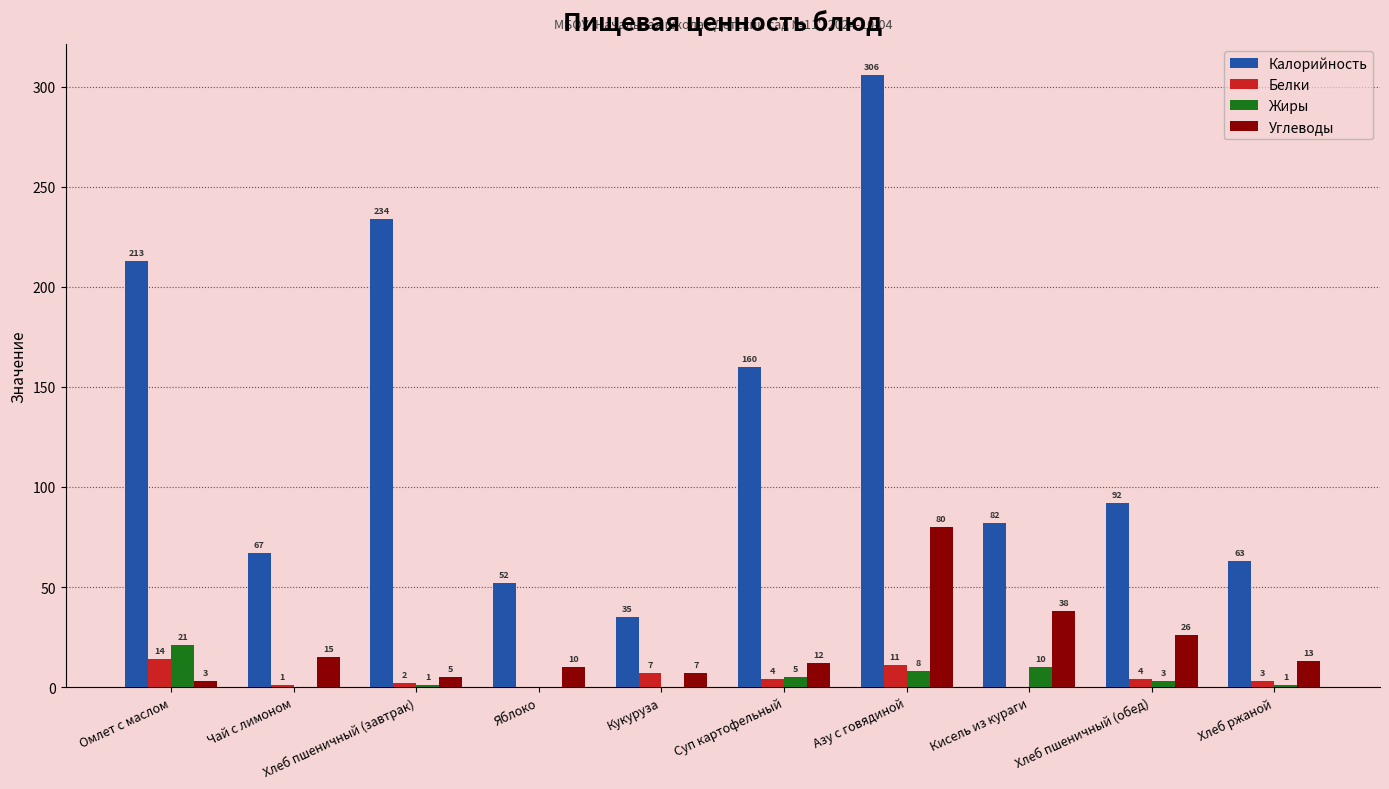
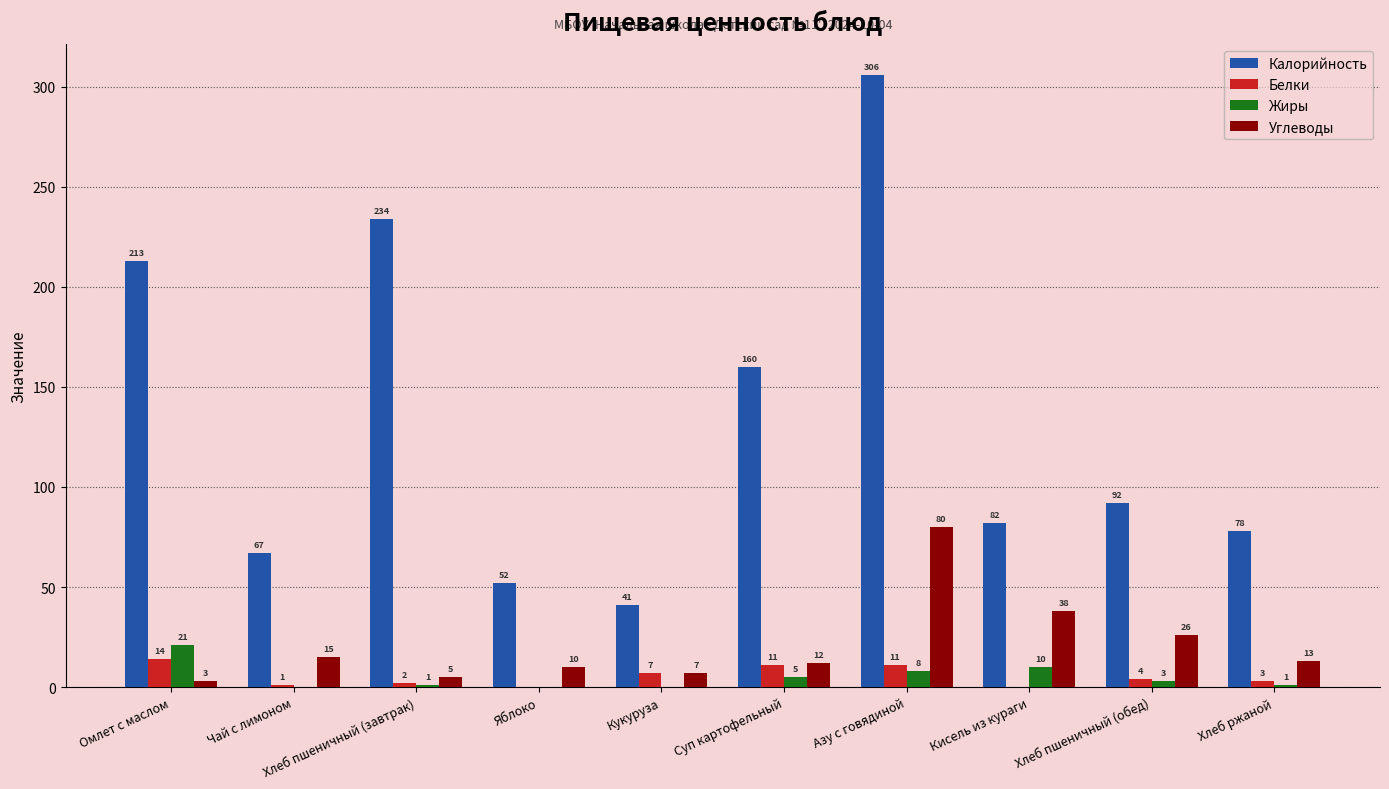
  {
    "Калорийность": {
      "Омлет с маслом": 213,
      "Чай с лимоном": 67,
      "Хлеб пшеничный (завтрак)": 234,
      "Яблоко": 52,
-     "Кукуруза": 35,
+     "Кукуруза": 41,
      "Суп картофельный": 160,
      "Азу с говядиной": 306,
      "Кисель из кураги": 82,
      "Хлеб пшеничный (обед)": 92,
-     "Хлеб ржаной": 63
+     "Хлеб ржаной": 78
    },
    "Белки": {
      "Омлет с маслом": 14,
      "Чай с лимоном": 1,
      "Хлеб пшеничный (завтрак)": 2,
      "Кукуруза": 7,
-     "Суп картофельный": 4,
+     "Суп картофельный": 11,
      "Азу с говядиной": 11,
      "Хлеб пшеничный (обед)": 4,
      "Хлеб ржаной": 3
    },
    "Жиры": {
      "Омлет с маслом": 21,
      "Хлеб пшеничный (завтрак)": 1,
      "Суп картофельный": 5,
      "Азу с говядиной": 8,
      "Кисель из кураги": 10,
      "Хлеб пшеничный (обед)": 3,
      "Хлеб ржаной": 1
    },
    "Углеводы": {
      "Омлет с маслом": 3,
      "Чай с лимоном": 15,
      "Хлеб пшеничный (завтрак)": 5,
      "Яблоко": 10,
      "Кукуруза": 7,
      "Суп картофельный": 12,
      "Азу с говядиной": 80,
      "Кисель из кураги": 38,
      "Хлеб пшеничный (обед)": 26,
      "Хлеб ржаной": 13
    }
  }
